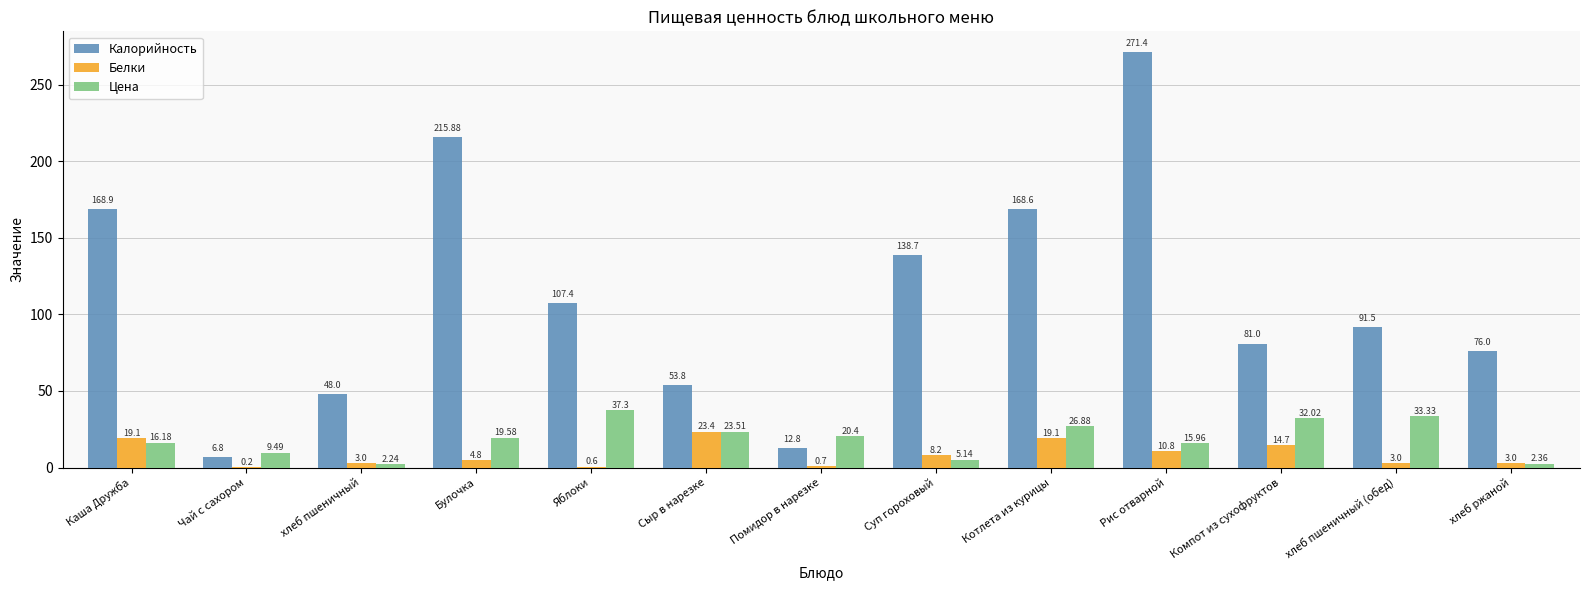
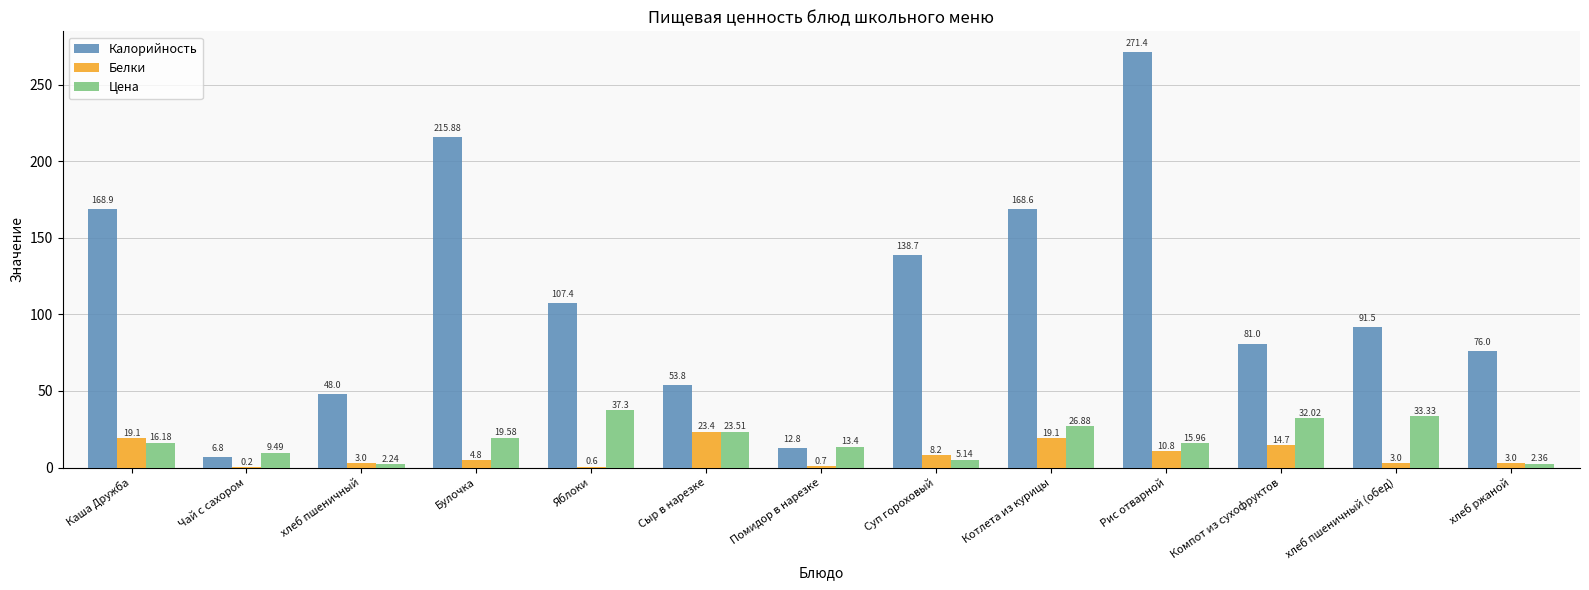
  {
    "Калорийность": {
      "Каша Дружба": 168.9,
      "Чай с сахором": 6.8,
      "хлеб пшеничный": 48.0,
      "Булочка": 215.88,
      "Яблоки": 107.4,
      "Сыр в нарезке": 53.8,
      "Помидор в нарезке": 12.8,
      "Суп гороховый": 138.7,
      "Котлета из курицы": 168.6,
      "Рис отварной": 271.4,
      "Компот из сухофруктов": 81.0,
      "хлеб пшеничный (обед)": 91.5,
      "хлеб ржаной": 76.0
    },
    "Белки": {
      "Каша Дружба": 19.1,
      "Чай с сахором": 0.2,
      "хлеб пшеничный": 3.0,
      "Булочка": 4.8,
      "Яблоки": 0.6,
      "Сыр в нарезке": 23.4,
      "Помидор в нарезке": 0.7,
      "Суп гороховый": 8.2,
      "Котлета из курицы": 19.1,
      "Рис отварной": 10.8,
      "Компот из сухофруктов": 14.7,
      "хлеб пшеничный (обед)": 3.0,
      "хлеб ржаной": 3.0
    },
    "Цена": {
      "Каша Дружба": 16.18,
      "Чай с сахором": 9.49,
      "хлеб пшеничный": 2.24,
      "Булочка": 19.58,
      "Яблоки": 37.3,
      "Сыр в нарезке": 23.51,
-     "Помидор в нарезке": 20.4,
+     "Помидор в нарезке": 13.4,
      "Суп гороховый": 5.14,
      "Котлета из курицы": 26.88,
      "Рис отварной": 15.96,
      "Компот из сухофруктов": 32.02,
      "хлеб пшеничный (обед)": 33.33,
      "хлеб ржаной": 2.36
    }
  }
